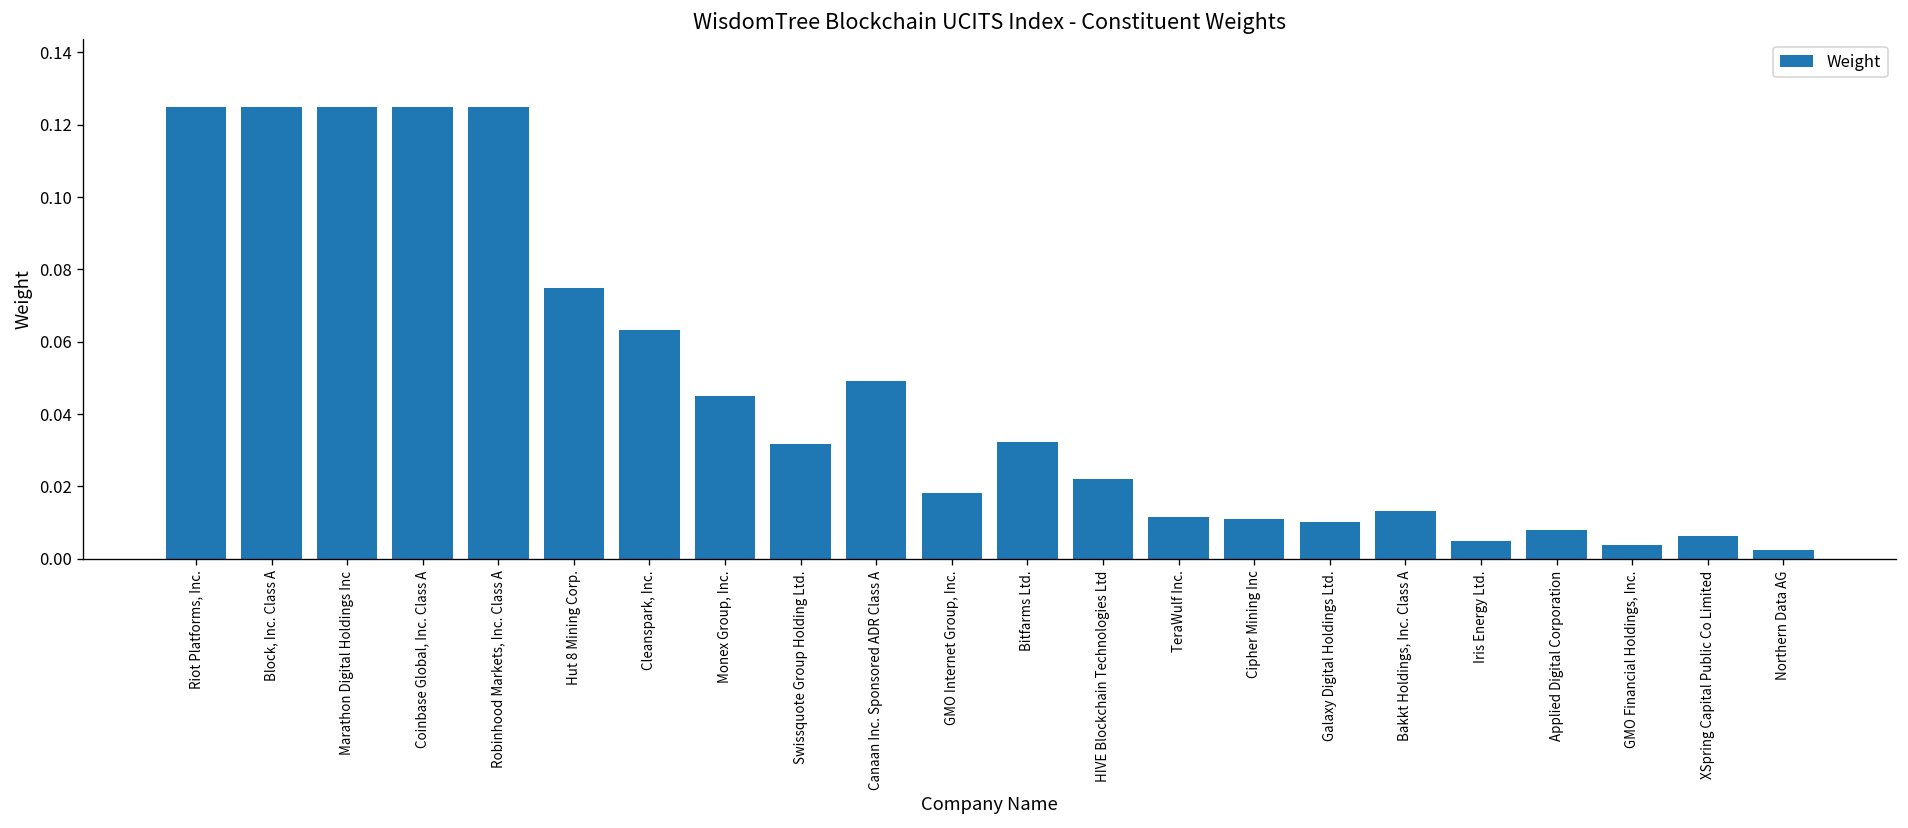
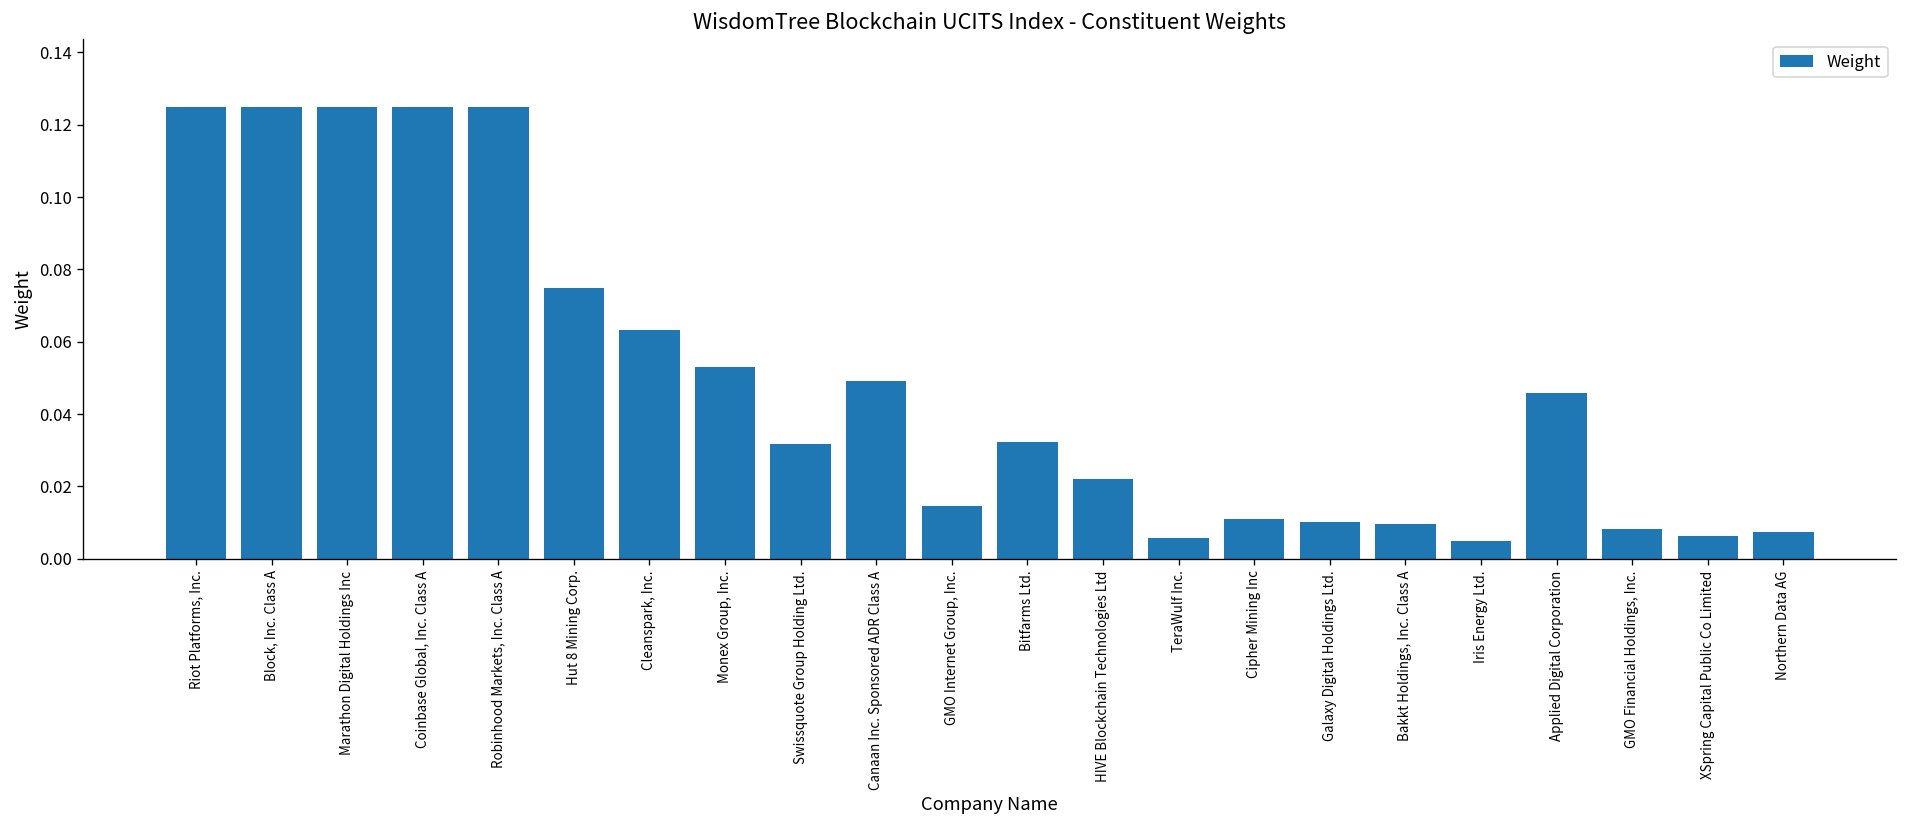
  {
    "Riot Platforms, Inc.": 0.125,
    "Block, Inc. Class A": 0.125,
    "Marathon Digital Holdings Inc": 0.125,
    "Coinbase Global, Inc. Class A": 0.125,
    "Robinhood Markets, Inc. Class A": 0.125,
    "Hut 8 Mining Corp.": 0.075,
    "Cleanspark, Inc.": 0.063,
-   "Monex Group, Inc.": 0.045,
+   "Monex Group, Inc.": 0.053,
    "Swissquote Group Holding Ltd.": 0.032,
    "Canaan Inc. Sponsored ADR Class A": 0.049,
-   "GMO Internet Group, Inc.": 0.018,
+   "GMO Internet Group, Inc.": 0.015,
    "Bitfarms Ltd.": 0.032,
    "HIVE Blockchain Technologies Ltd": 0.022,
-   "TeraWulf Inc.": 0.012,
+   "TeraWulf Inc.": 0.006,
    "Cipher Mining Inc": 0.011,
    "Galaxy Digital Holdings Ltd.": 0.010,
-   "Bakkt Holdings, Inc. Class A": 0.013,
+   "Bakkt Holdings, Inc. Class A": 0.010,
    "Iris Energy Ltd.": 0.005,
-   "Applied Digital Corporation": 0.008,
-   "GMO Financial Holdings, Inc.": 0.004,
+   "Applied Digital Corporation": 0.046,
+   "GMO Financial Holdings, Inc.": 0.008,
    "XSpring Capital Public Co Limited": 0.006,
-   "Northern Data AG": 0.002
+   "Northern Data AG": 0.007
  }
